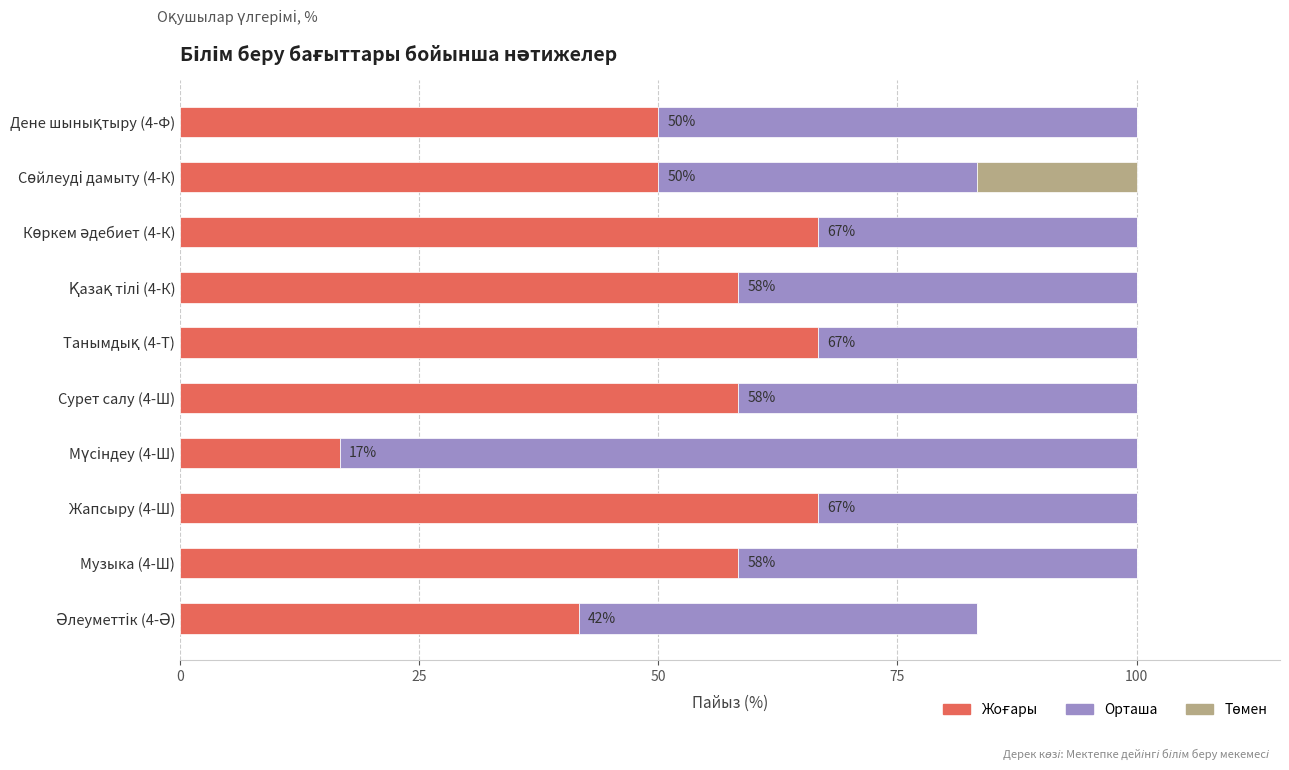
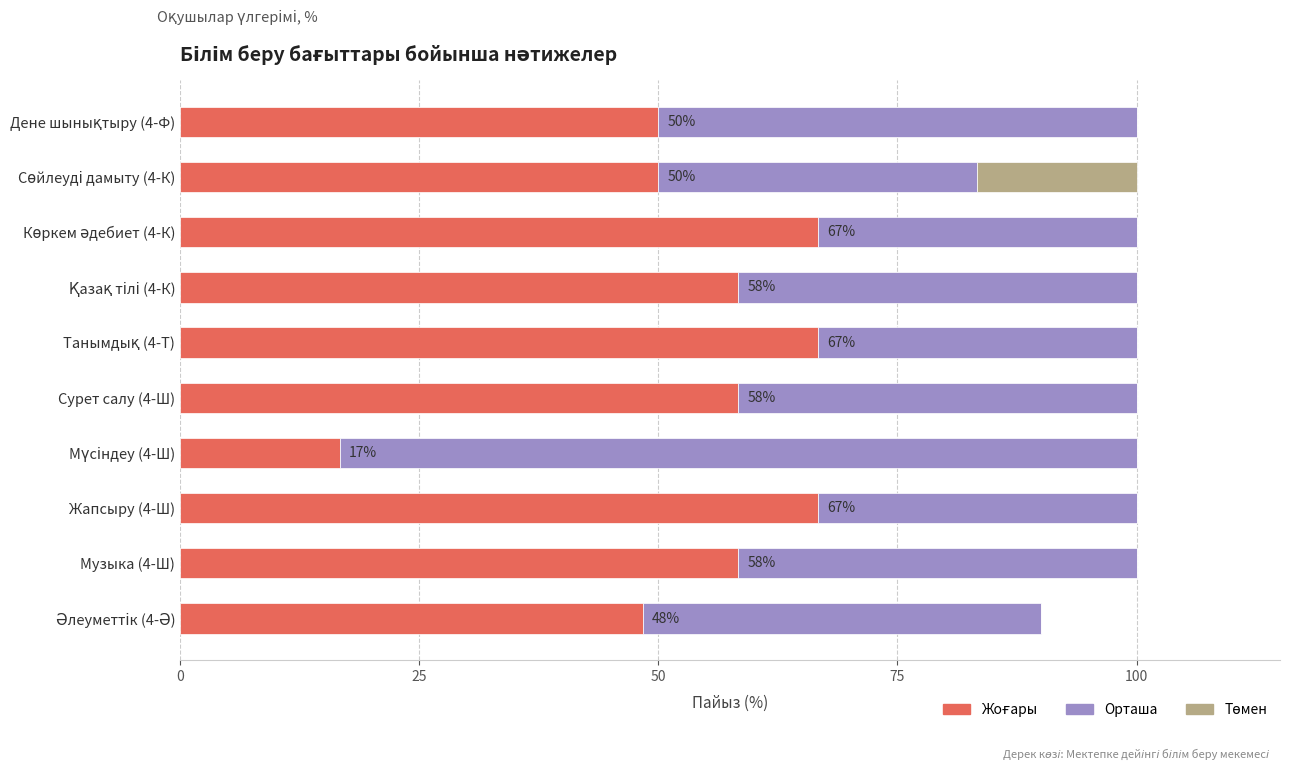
  {
    "Жоғары": {
      "Сөйлеуді дамыту (4-К)": "50%",
      "Көркем әдебиет (4-К)": "67%",
      "Қазақ тілі (4-К)": "58%",
      "Танымдық (4-Т)": "67%",
      "Сурет салу (4-Ш)": "58%",
      "Мүсіндеу (4-Ш)": "17%",
      "Жапсыру (4-Ш)": "67%",
      "Музыка (4-Ш)": "58%",
-     "Әлеуметтік (4-Ә)": "42%"
+     "Әлеуметтік (4-Ә)": "48%"
    },
    "Орташа": {
      "Дене шынықтыру (4-Ф)": "50%"
    },
    "Төмен": {
      "Дене шынықтыру (4-Ф)": "0",
      "Сөйлеуді дамыту (4-К)": "17",
      "Көркем әдебиет (4-К)": "0",
      "Қазақ тілі (4-К)": "0",
      "Танымдық (4-Т)": "0",
      "Сурет салу (4-Ш)": "0",
      "Мүсіндеу (4-Ш)": "0",
      "Жапсыру (4-Ш)": "0",
      "Музыка (4-Ш)": "0",
      "Әлеуметтік (4-Ә)": "0"
    }
  }
